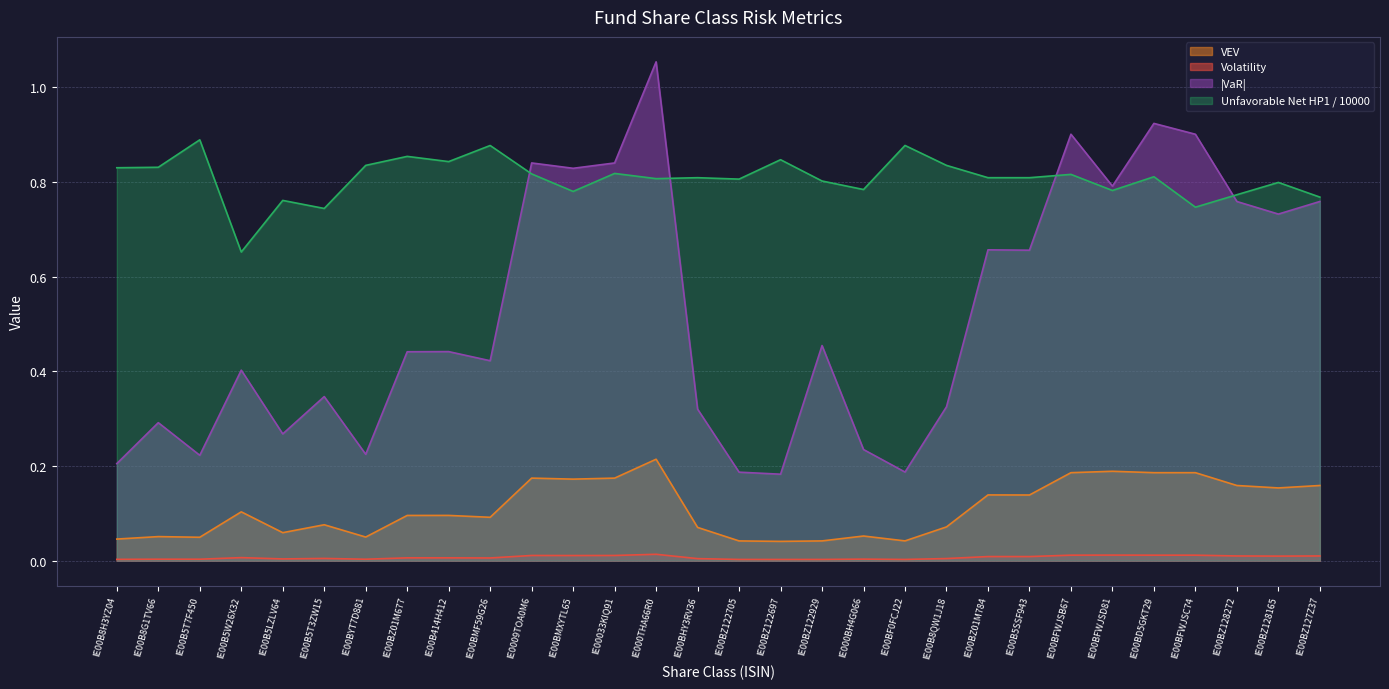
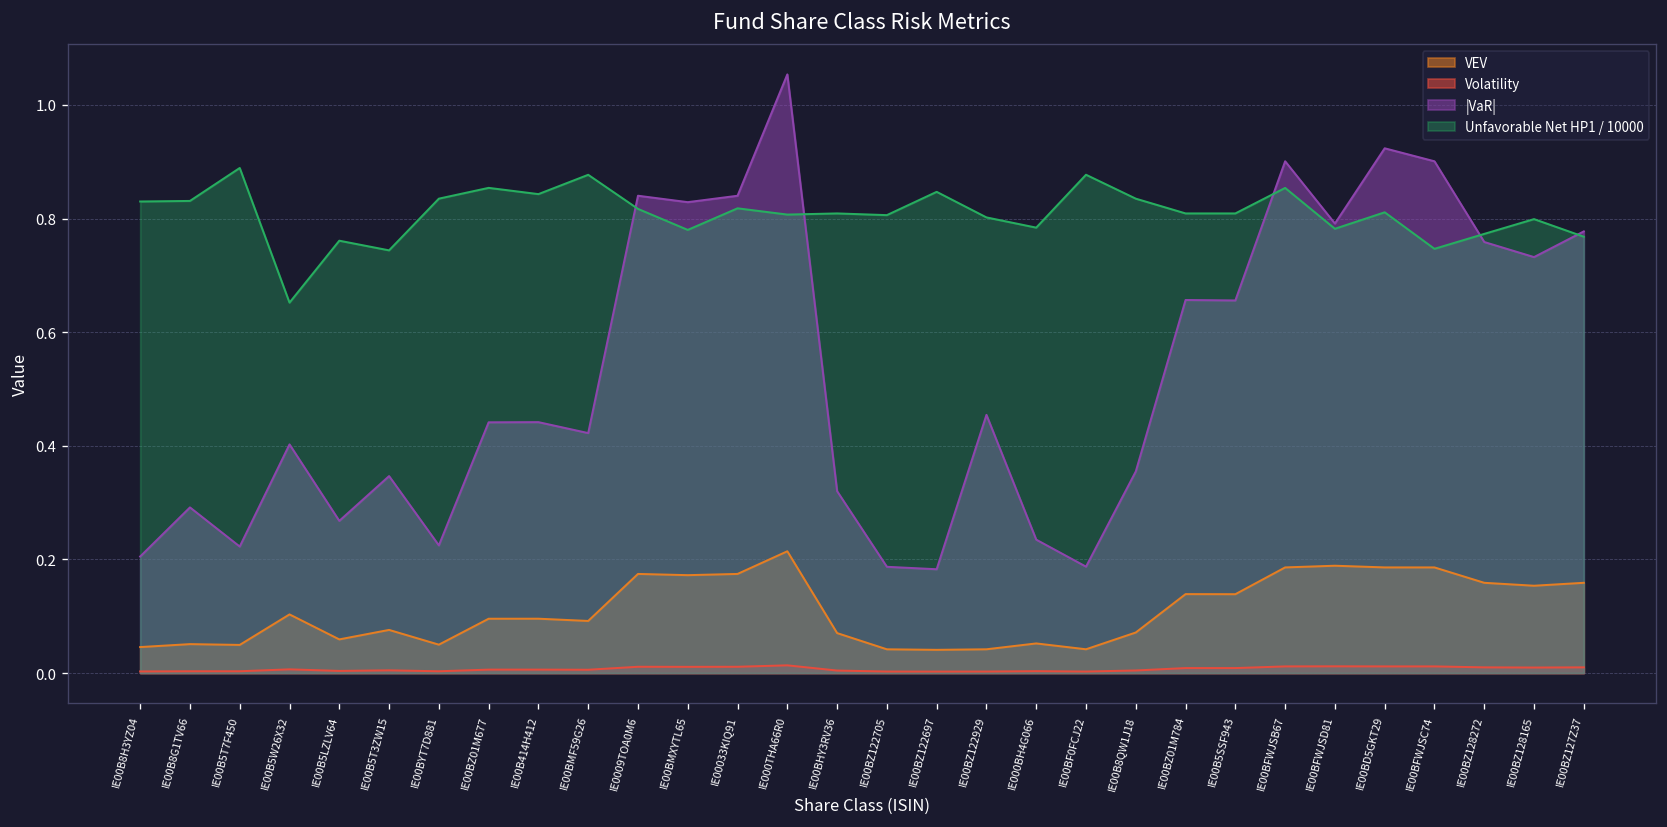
  {
    "|VaR|": {
      "IE00B8H3YZ04": 0.21,
      "IE00B8G1TV66": 0.29,
      "IE00B5T7F450": 0.22,
      "IE00B5W26X32": 0.40,
      "IE00B5LZLV64": 0.27,
      "IE00B5T3ZW15": 0.35,
      "IE00BYT7D881": 0.22,
      "IE00BZ01M677": 0.44,
      "IE00B414H412": 0.44,
      "IE00BMF59G26": 0.42,
      "IE0009TOA0M6": 0.84,
      "IE00BMXYTL65": 0.83,
      "IE00033KIQ91": 0.84,
      "IE000THA66R0": 1.05,
      "IE00BHY3RV36": 0.32,
      "IE00BZ122705": 0.19,
      "IE00BZ122697": 0.18,
      "IE00BZ122929": 0.45,
      "IE000BH4G066": 0.23,
      "IE00BF0FCJ22": 0.19,
-     "IE00B8QW1J18": 0.33,
+     "IE00B8QW1J18": 0.35,
      "IE00BZ01M784": 0.66,
      "IE00B5SSF943": 0.66,
      "IE00BFWJSB67": 0.90,
      "IE00BFWJSD81": 0.79,
      "IE00BD5GKT29": 0.92,
      "IE00BFWJSC74": 0.90,
      "IE00BZ128272": 0.76,
      "IE00BZ128165": 0.73,
-     "IE00BZ127Z37": 0.76
+     "IE00BZ127Z37": 0.78
    },
    "Unfavorable Net HP1 / 10000": {
      "IE00B8H3YZ04": 0.83,
      "IE00B8G1TV66": 0.83,
      "IE00B5T7F450": 0.89,
      "IE00B5W26X32": 0.65,
      "IE00B5LZLV64": 0.76,
      "IE00B5T3ZW15": 0.74,
      "IE00BYT7D881": 0.84,
      "IE00BZ01M677": 0.85,
      "IE00B414H412": 0.84,
      "IE00BMF59G26": 0.88,
      "IE0009TOA0M6": 0.82,
      "IE00BMXYTL65": 0.78,
      "IE00033KIQ91": 0.82,
      "IE000THA66R0": 0.81,
      "IE00BHY3RV36": 0.81,
      "IE00BZ122705": 0.81,
      "IE00BZ122697": 0.85,
      "IE00BZ122929": 0.80,
      "IE000BH4G066": 0.78,
      "IE00BF0FCJ22": 0.88,
      "IE00B8QW1J18": 0.84,
      "IE00BZ01M784": 0.81,
      "IE00B5SSF943": 0.81,
-     "IE00BFWJSB67": 0.82,
+     "IE00BFWJSB67": 0.85,
      "IE00BFWJSD81": 0.78,
      "IE00BD5GKT29": 0.81,
      "IE00BFWJSC74": 0.75,
      "IE00BZ128272": 0.77,
      "IE00BZ128165": 0.80,
      "IE00BZ127Z37": 0.77
    }
  }
